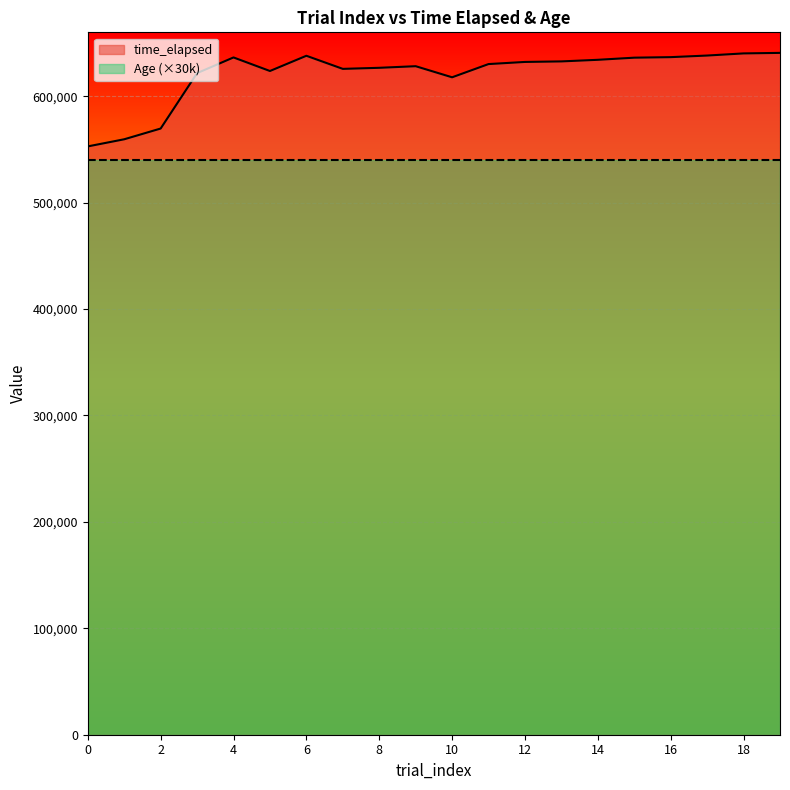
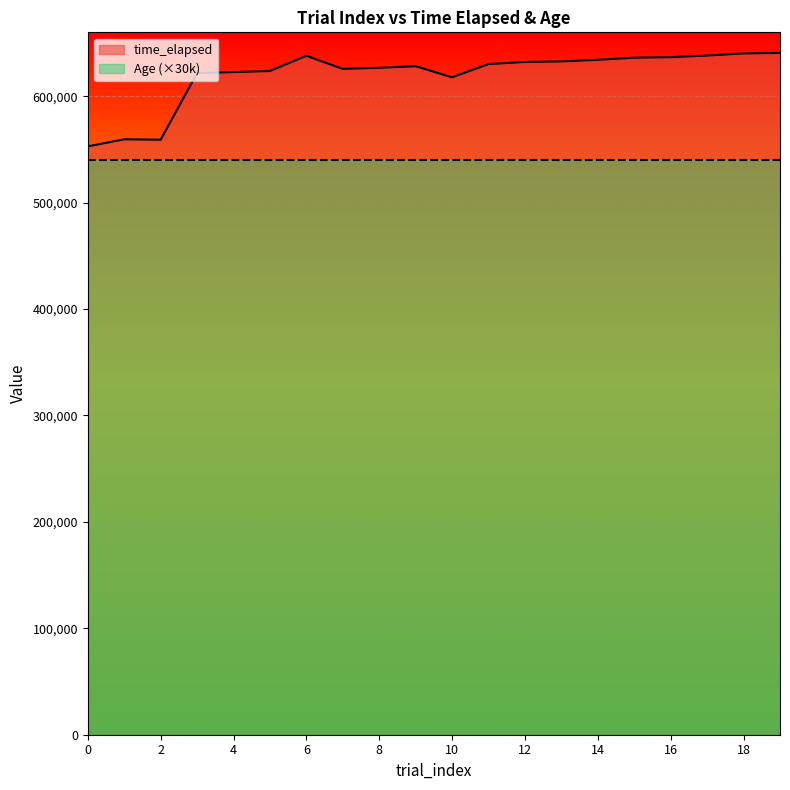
  {
    "time_elapsed": {
      "0": "553,000",
-     "2": "570,000",
-     "4": "636,000",
+     "2": "559,000",
+     "4": "623,000",
      "6": "638,000",
      "8": "627,000",
      "10": "618,000",
      "12": "632,000",
      "14": "634,000",
      "16": "637,000",
      "18": "640,000"
    },
    "Age (×30k)": {
      "0": "540,000",
      "2": "540,000",
      "4": "540,000",
      "6": "540,000",
      "8": "540,000",
      "10": "540,000",
      "12": "540,000",
      "14": "540,000",
      "16": "540,000",
      "18": "540,000"
    }
  }
